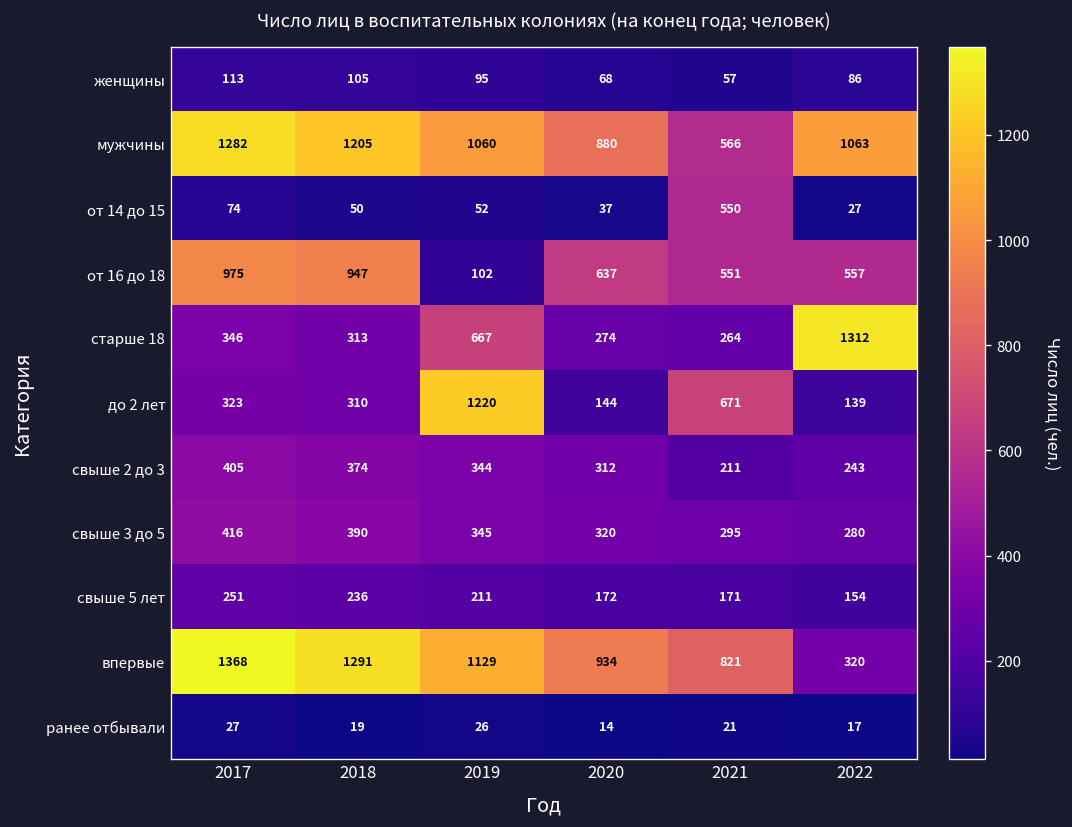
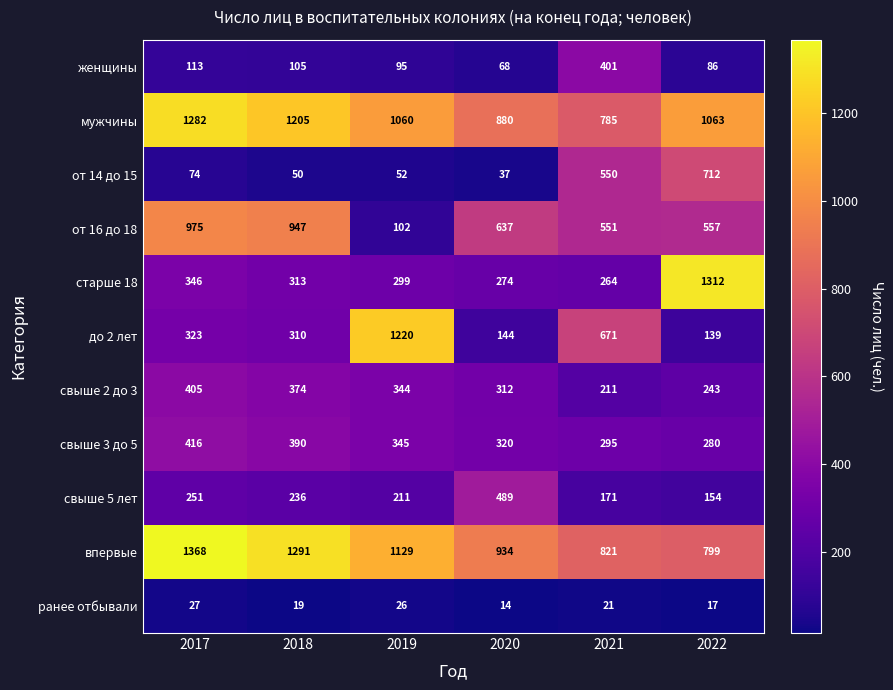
  {
    "женщины": {
      "2017": 113,
      "2018": 105,
      "2019": 95,
      "2020": 68,
-     "2021": 57,
+     "2021": 401,
      "2022": 86
    },
    "мужчины": {
      "2017": 1282,
      "2018": 1205,
      "2019": 1060,
      "2020": 880,
-     "2021": 566,
+     "2021": 785,
      "2022": 1063
    },
    "от 14 до 15": {
      "2017": 74,
      "2018": 50,
      "2019": 52,
      "2020": 37,
      "2021": 550,
-     "2022": 27
+     "2022": 712
    },
    "от 16 до 18": {
      "2017": 975,
      "2018": 947,
      "2019": 102,
      "2020": 637,
      "2021": 551,
      "2022": 557
    },
    "старше 18": {
      "2017": 346,
      "2018": 313,
-     "2019": 667,
+     "2019": 299,
      "2020": 274,
      "2021": 264,
      "2022": 1312
    },
    "до 2 лет": {
      "2017": 323,
      "2018": 310,
      "2019": 1220,
      "2020": 144,
      "2021": 671,
      "2022": 139
    },
    "свыше 2 до 3": {
      "2017": 405,
      "2018": 374,
      "2019": 344,
      "2020": 312,
      "2021": 211,
      "2022": 243
    },
    "свыше 3 до 5": {
      "2017": 416,
      "2018": 390,
      "2019": 345,
      "2020": 320,
      "2021": 295,
      "2022": 280
    },
    "свыше 5 лет": {
      "2017": 251,
      "2018": 236,
      "2019": 211,
-     "2020": 172,
+     "2020": 489,
      "2021": 171,
      "2022": 154
    },
    "впервые": {
      "2017": 1368,
      "2018": 1291,
      "2019": 1129,
      "2020": 934,
      "2021": 821,
-     "2022": 320
+     "2022": 799
    },
    "ранее отбывали": {
      "2017": 27,
      "2018": 19,
      "2019": 26,
      "2020": 14,
      "2021": 21,
      "2022": 17
    }
  }
